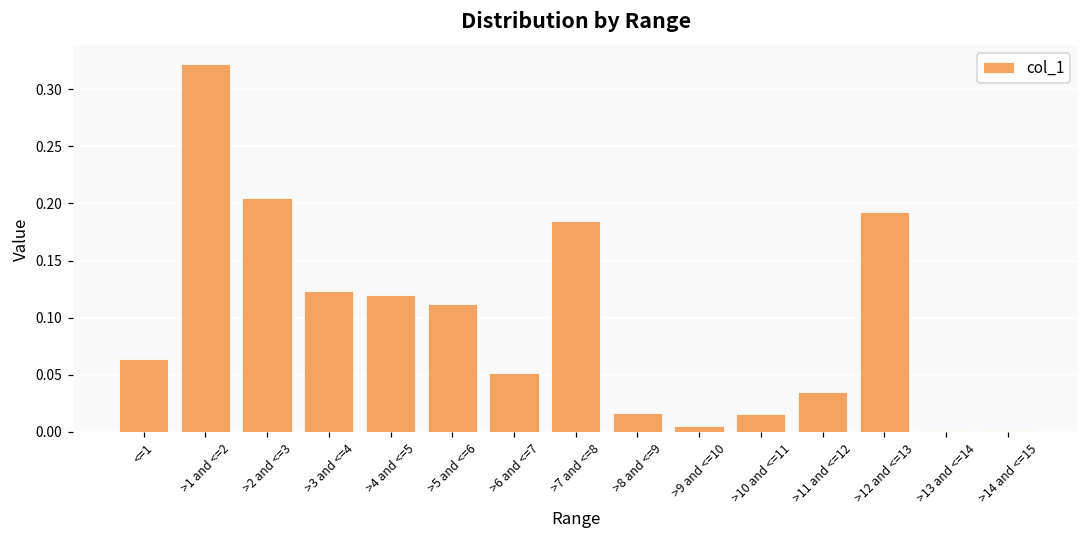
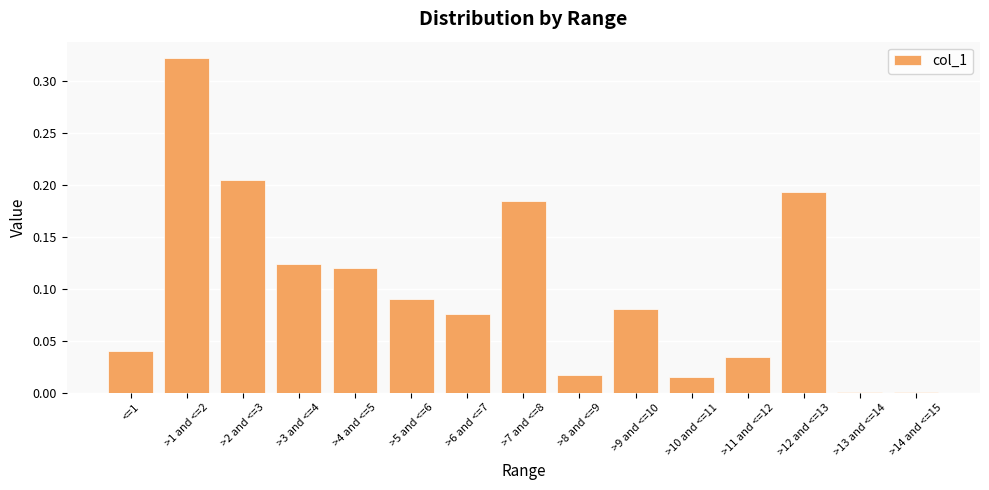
  {
-   "<=1": 0.064,
+   "<=1": 0.040,
    ">1 and <=2": 0.322,
    ">2 and <=3": 0.205,
    ">3 and <=4": 0.123,
    ">4 and <=5": 0.120,
-   ">5 and <=6": 0.112,
-   ">6 and <=7": 0.051,
+   ">5 and <=6": 0.090,
+   ">6 and <=7": 0.076,
    ">7 and <=8": 0.185,
    ">8 and <=9": 0.017,
-   ">9 and <=10": 0.005,
+   ">9 and <=10": 0.081,
    ">10 and <=11": 0.015,
    ">11 and <=12": 0.035,
    ">12 and <=13": 0.193
  }
